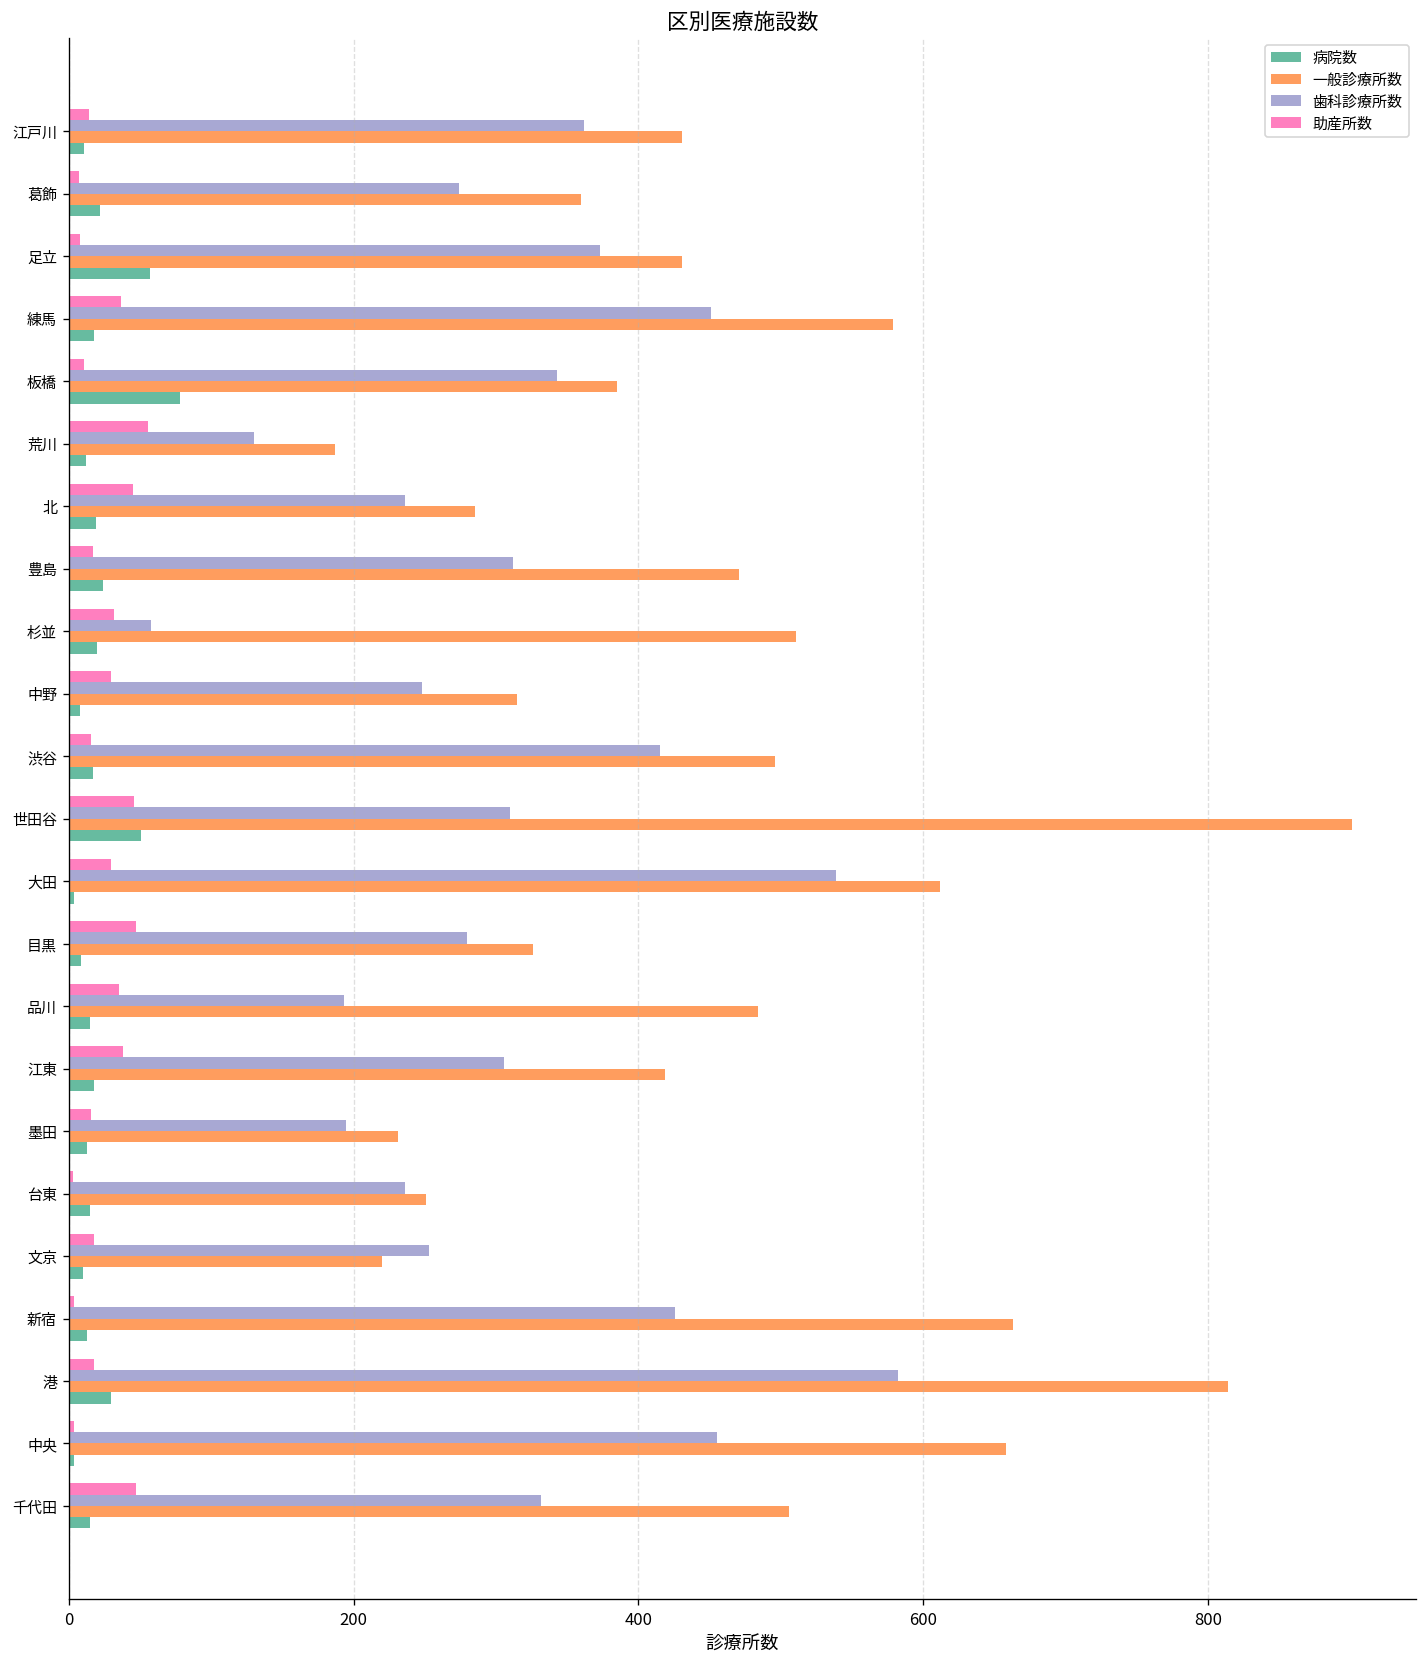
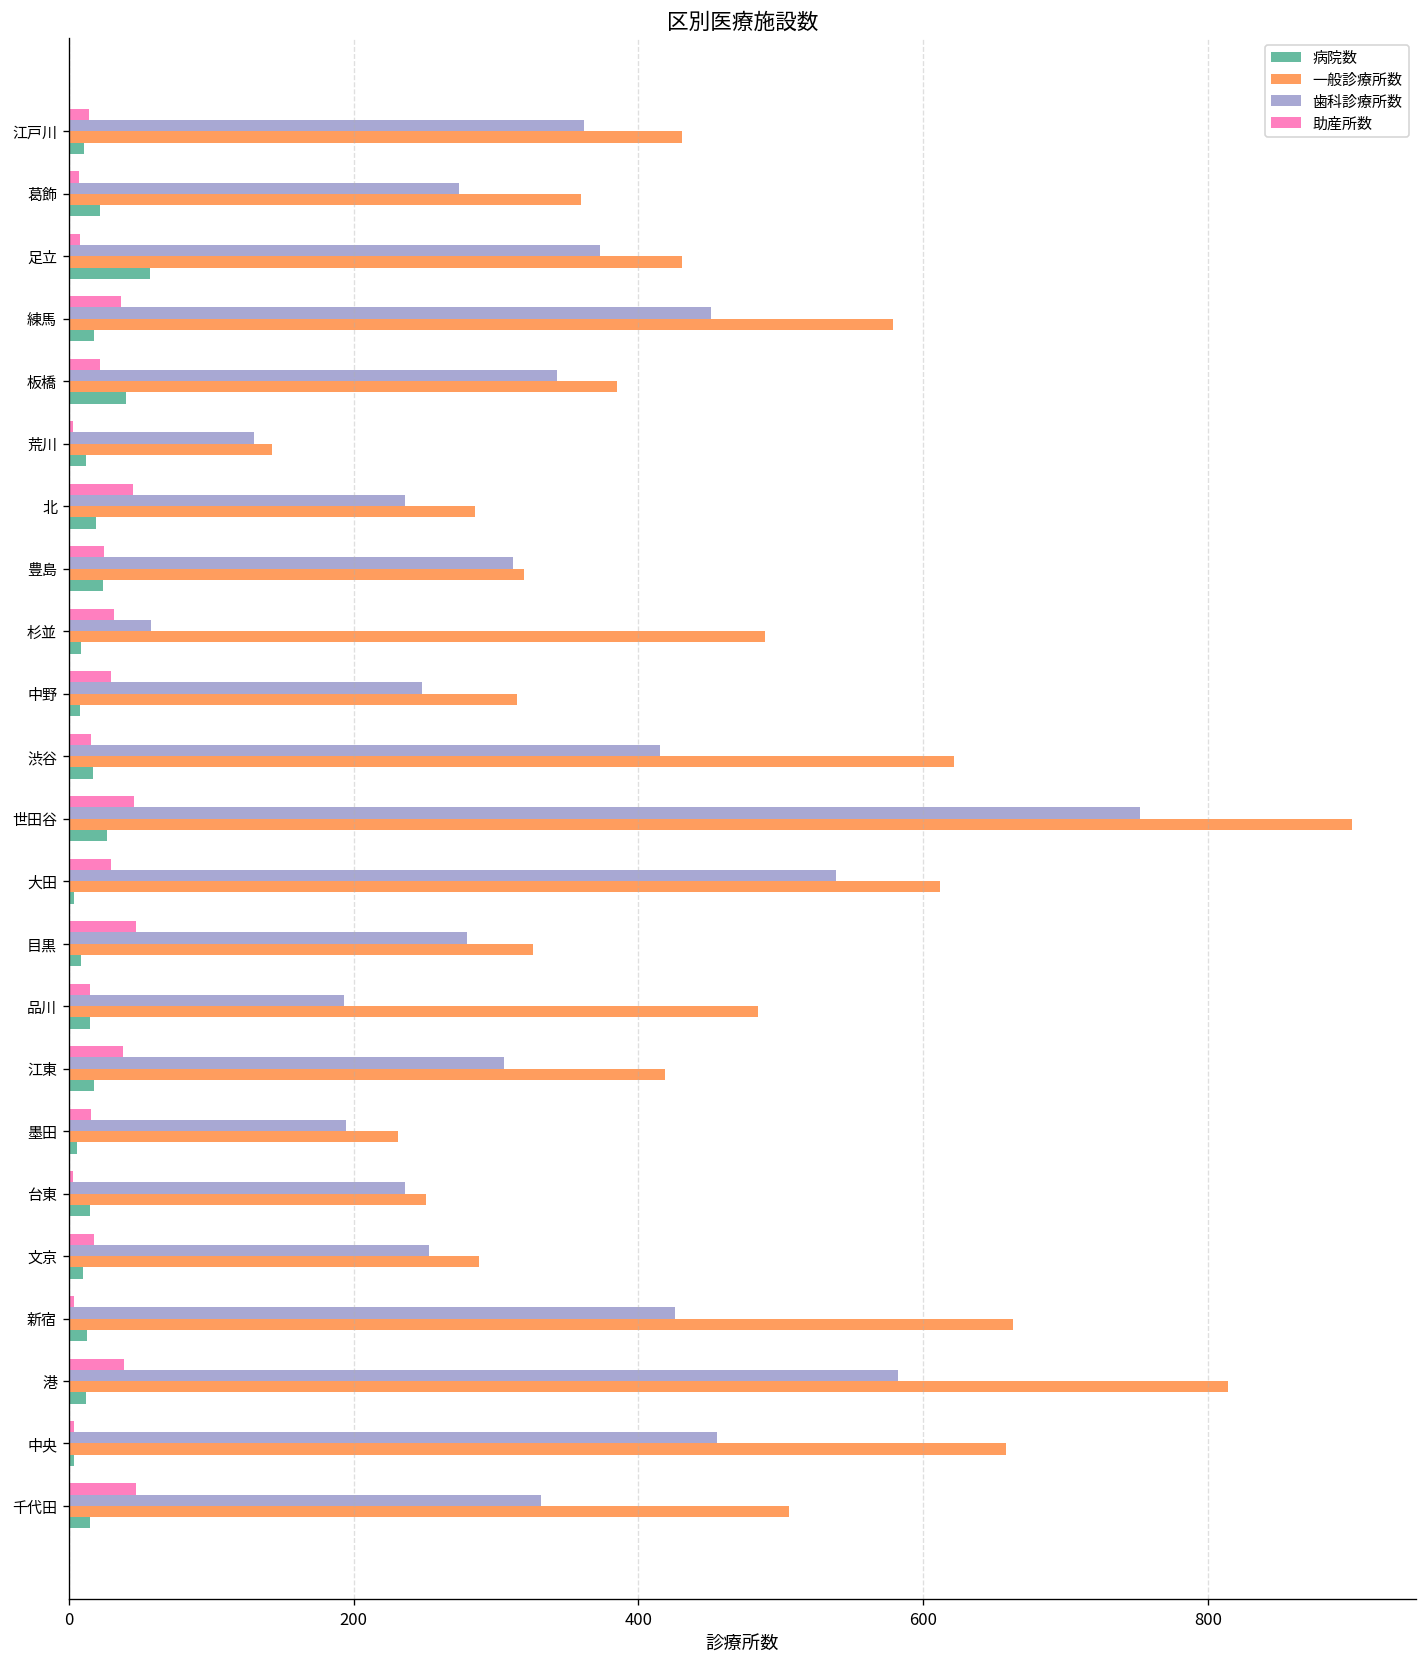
  {
    "病院数": {
      "江戸川": 11,
      "葛飾": 22,
      "足立": 57,
      "練馬": 18,
-     "板橋": 78,
+     "板橋": 40,
      "荒川": 12,
      "北": 19,
      "豊島": 24,
-     "杉並": 20,
+     "杉並": 9,
      "中野": 8,
      "渋谷": 17,
-     "世田谷": 51,
+     "世田谷": 27,
      "大田": 4,
      "目黒": 9,
      "品川": 15,
      "江東": 18,
-     "墨田": 13,
+     "墨田": 6,
      "台東": 15,
      "文京": 10,
      "新宿": 13,
-     "港": 30,
+     "港": 12,
      "中央": 4,
      "千代田": 15
    },
    "一般診療所数": {
      "江戸川": 431,
      "葛飾": 360,
      "足立": 431,
      "練馬": 579,
      "板橋": 385,
-     "荒川": 187,
+     "荒川": 143,
      "北": 285,
-     "豊島": 471,
-     "杉並": 511,
+     "豊島": 320,
+     "杉並": 489,
      "中野": 315,
-     "渋谷": 496,
+     "渋谷": 622,
      "世田谷": 901,
      "大田": 612,
      "目黒": 326,
      "品川": 484,
      "江東": 419,
      "墨田": 231,
      "台東": 251,
-     "文京": 220,
+     "文京": 288,
      "新宿": 663,
      "港": 814,
      "中央": 658,
      "千代田": 506
    },
    "歯科診療所数": {
      "江戸川": 362,
      "葛飾": 274,
      "足立": 373,
      "練馬": 451,
      "板橋": 343,
      "荒川": 130,
      "北": 236,
      "豊島": 312,
      "杉並": 58,
      "中野": 248,
      "渋谷": 415,
-     "世田谷": 310,
+     "世田谷": 752,
      "大田": 539,
      "目黒": 280,
      "品川": 193,
      "江東": 306,
      "墨田": 195,
      "台東": 236,
      "文京": 253,
      "新宿": 426,
      "港": 582,
      "中央": 455,
      "千代田": 332
    },
    "助産所数": {
      "江戸川": 14,
      "葛飾": 7,
      "足立": 8,
      "練馬": 37,
-     "板橋": 11,
-     "荒川": 56,
+     "板橋": 22,
+     "荒川": 3,
      "北": 45,
-     "豊島": 17,
+     "豊島": 25,
      "杉並": 32,
      "中野": 30,
      "渋谷": 16,
      "世田谷": 46,
      "大田": 30,
      "目黒": 47,
-     "品川": 35,
+     "品川": 15,
      "江東": 38,
      "墨田": 16,
      "台東": 3,
      "文京": 18,
      "新宿": 4,
-     "港": 18,
+     "港": 39,
      "中央": 4,
      "千代田": 47
    }
  }
